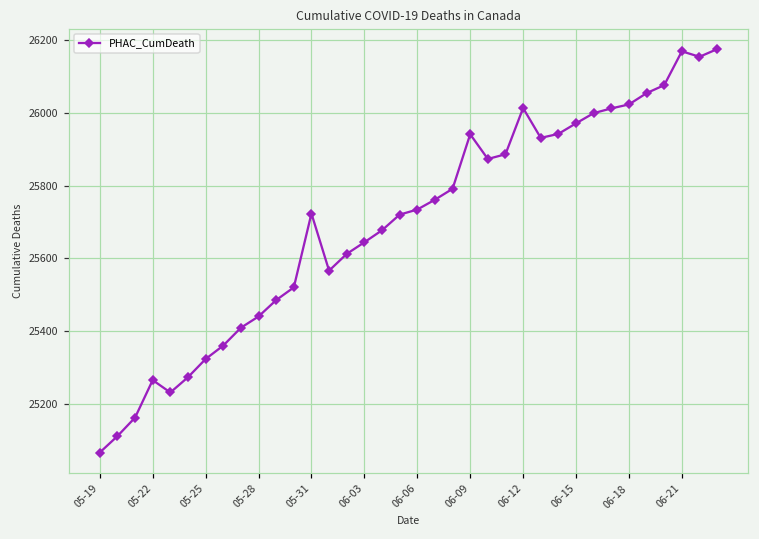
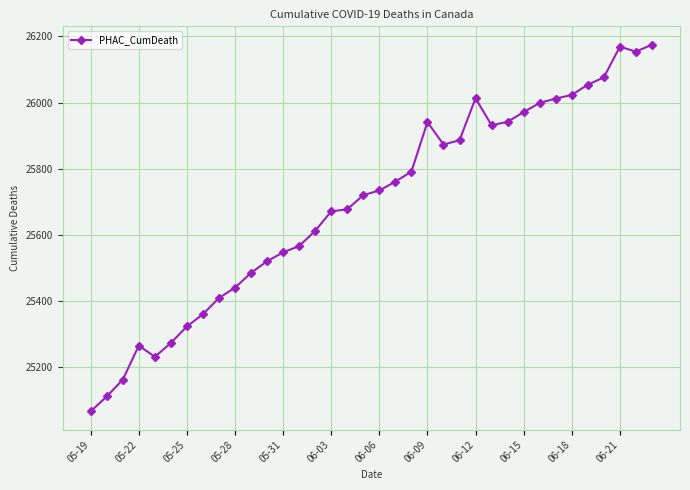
  {
    "05-19": 25070,
    "05-22": 25270,
    "05-25": 25320,
    "05-28": 25440,
-   "05-31": 25720,
-   "06-03": 25640,
+   "05-31": 25550,
+   "06-03": 25670,
    "06-06": 25730,
    "06-09": 25940,
    "06-12": 26010,
    "06-15": 25970,
    "06-18": 26020,
    "06-21": 26170
  }
